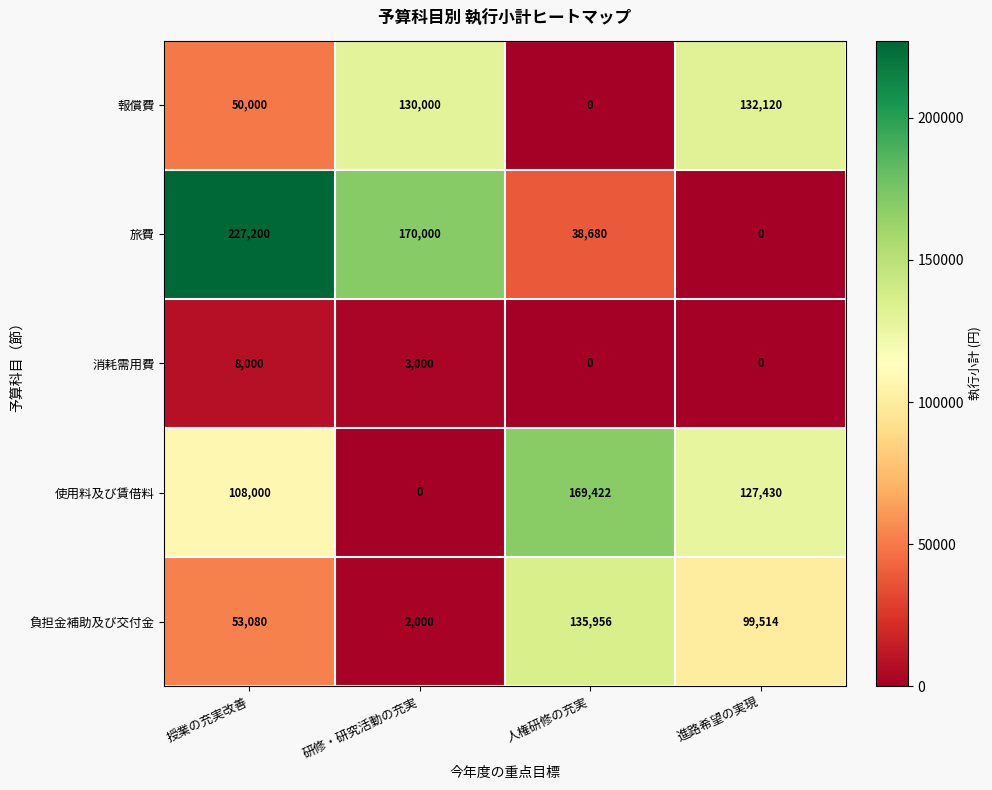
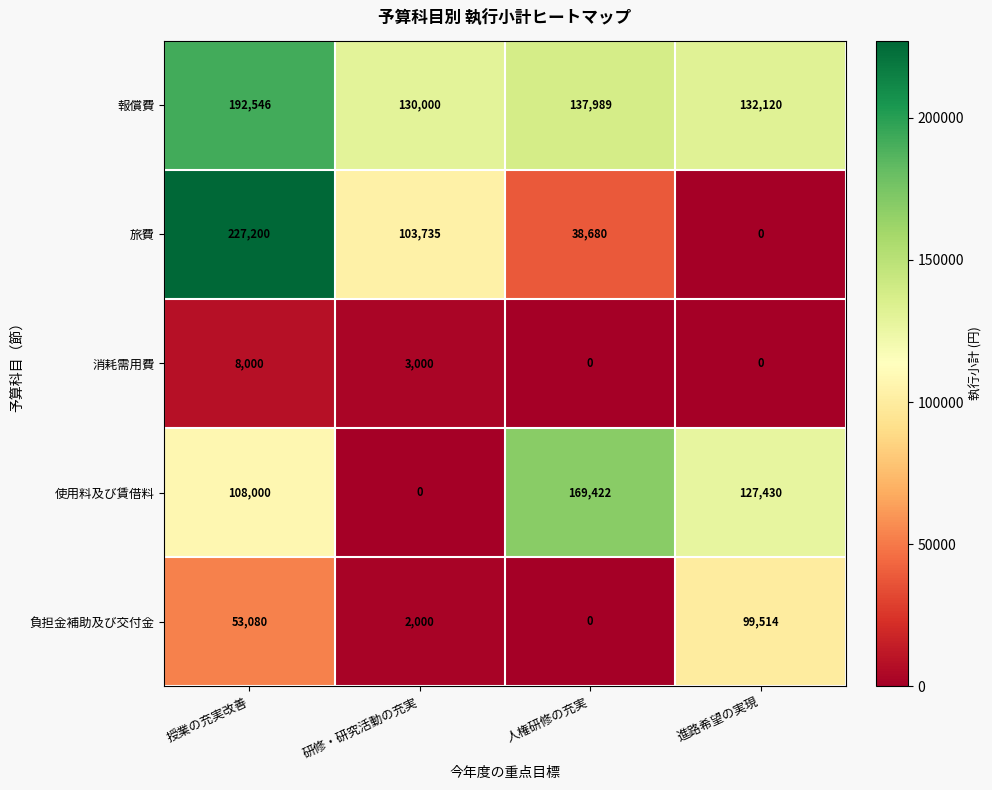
  {
    "報償費": {
-     "授業の充実改善": "50,000",
+     "授業の充実改善": "192,546",
      "研修・研究活動の充実": "130,000",
-     "人権研修の充実": "0",
+     "人権研修の充実": "137,989",
      "進路希望の実現": "132,120"
    },
    "旅費": {
      "授業の充実改善": "227,200",
-     "研修・研究活動の充実": "170,000",
+     "研修・研究活動の充実": "103,735",
      "人権研修の充実": "38,680",
      "進路希望の実現": "0"
    },
    "消耗需用費": {
      "授業の充実改善": "8,000",
      "研修・研究活動の充実": "3,000",
      "人権研修の充実": "0",
      "進路希望の実現": "0"
    },
    "使用料及び賃借料": {
      "授業の充実改善": "108,000",
      "研修・研究活動の充実": "0",
      "人権研修の充実": "169,422",
      "進路希望の実現": "127,430"
    },
    "負担金補助及び交付金": {
      "授業の充実改善": "53,080",
      "研修・研究活動の充実": "2,000",
-     "人権研修の充実": "135,956",
+     "人権研修の充実": "0",
      "進路希望の実現": "99,514"
    }
  }
